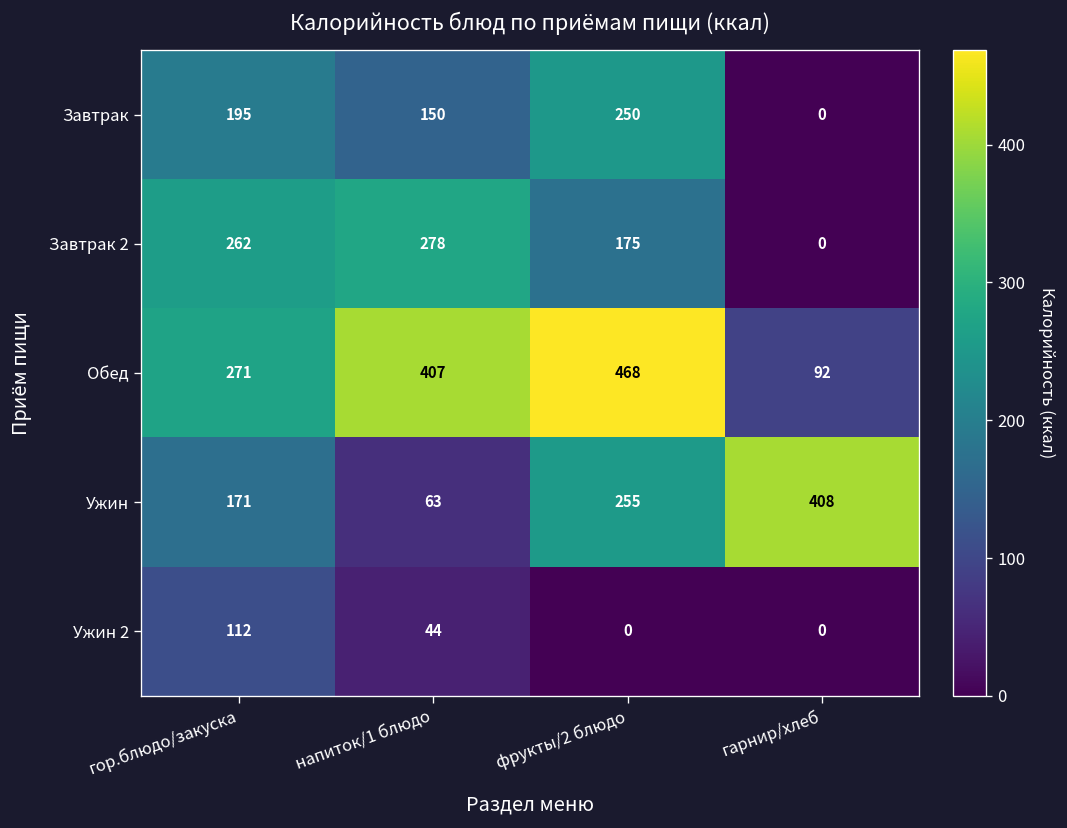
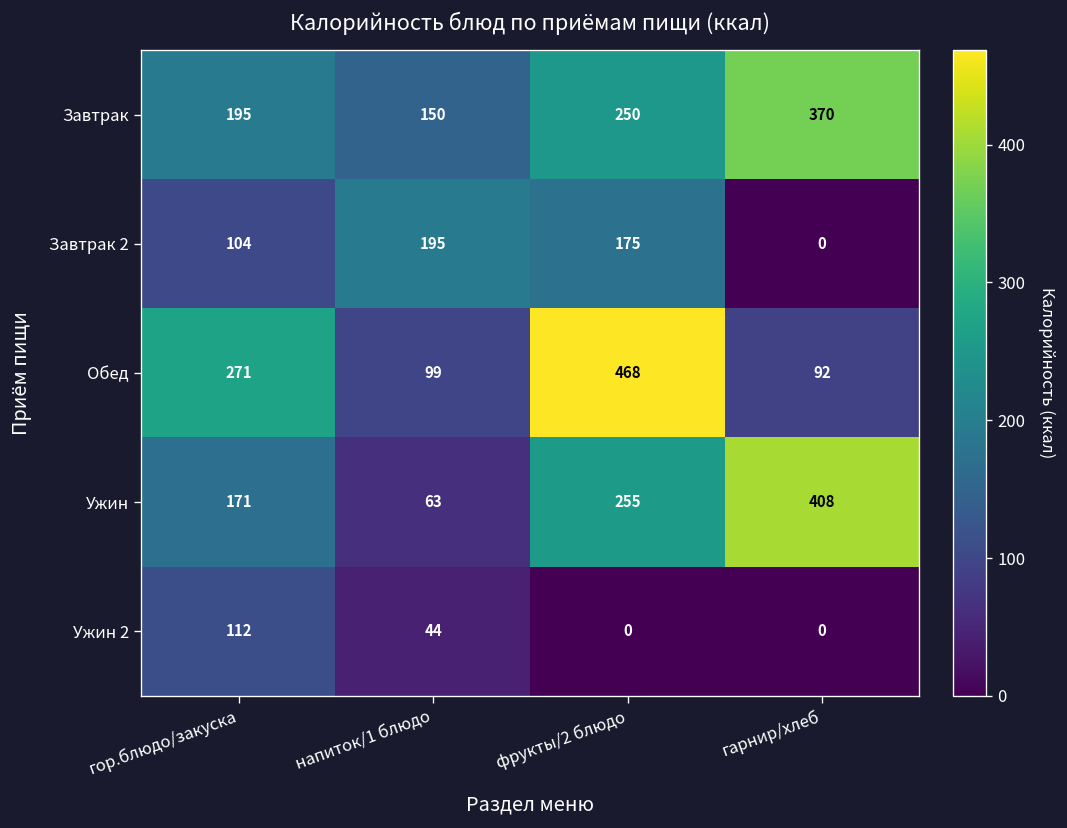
  {
    "Завтрак": {
      "гор.блюдо/закуска": 195,
      "напиток/1 блюдо": 150,
      "фрукты/2 блюдо": 250,
-     "гарнир/хлеб": 0
+     "гарнир/хлеб": 370
    },
    "Завтрак 2": {
-     "гор.блюдо/закуска": 262,
-     "напиток/1 блюдо": 278,
+     "гор.блюдо/закуска": 104,
+     "напиток/1 блюдо": 195,
      "фрукты/2 блюдо": 175,
      "гарнир/хлеб": 0
    },
    "Обед": {
      "гор.блюдо/закуска": 271,
-     "напиток/1 блюдо": 407,
+     "напиток/1 блюдо": 99,
      "фрукты/2 блюдо": 468,
      "гарнир/хлеб": 92
    },
    "Ужин": {
      "гор.блюдо/закуска": 171,
      "напиток/1 блюдо": 63,
      "фрукты/2 блюдо": 255,
      "гарнир/хлеб": 408
    },
    "Ужин 2": {
      "гор.блюдо/закуска": 112,
      "напиток/1 блюдо": 44,
      "фрукты/2 блюдо": 0,
      "гарнир/хлеб": 0
    }
  }
